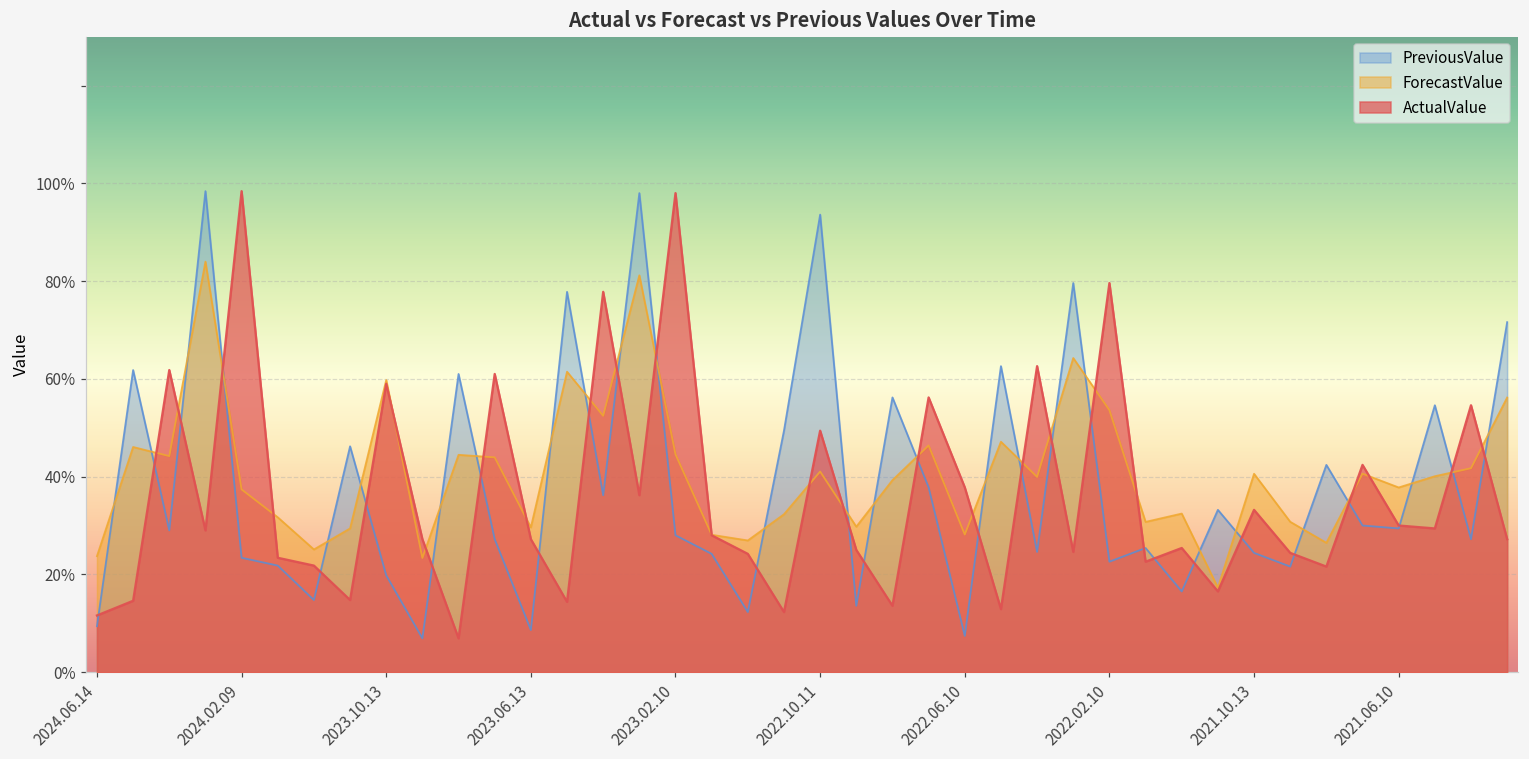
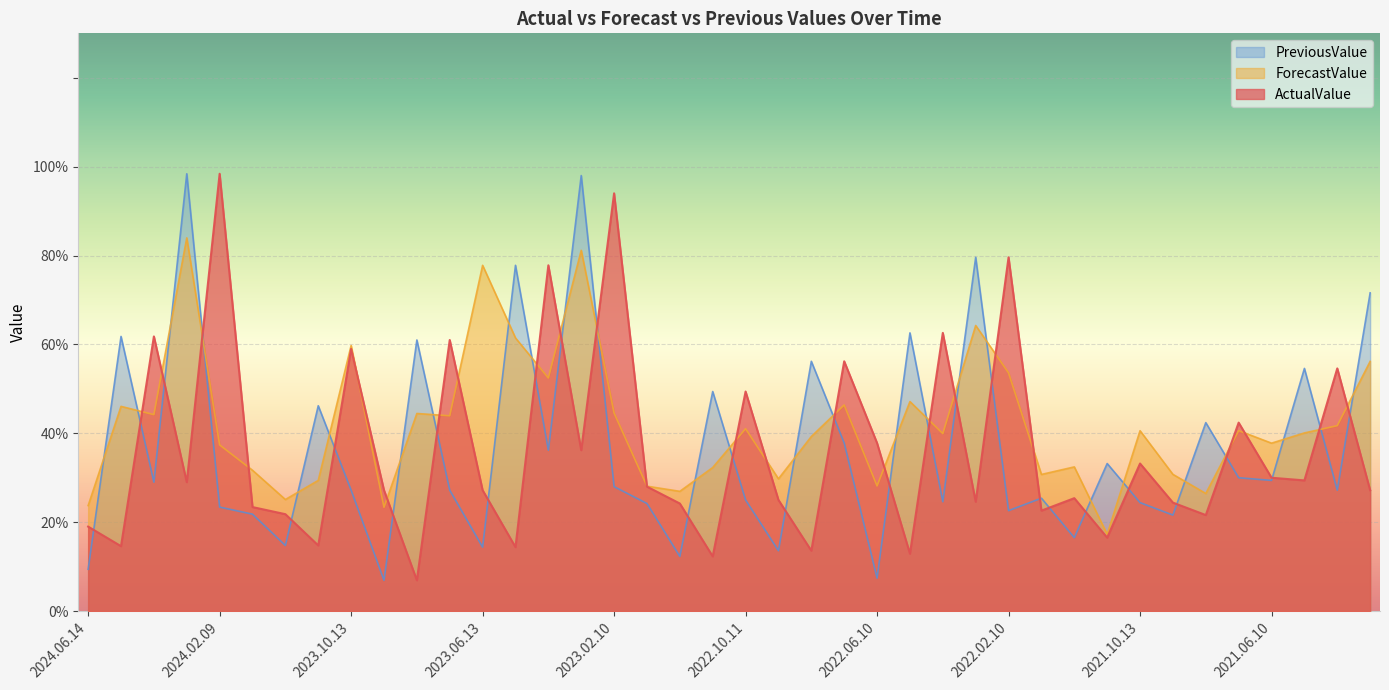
  {
    "PreviousValue": {
      "2024.06.14": "9%",
      "2024.02.09": "23%",
-     "2023.10.13": "20%",
-     "2023.06.13": "9%",
+     "2023.10.13": "27%",
+     "2023.06.13": "14%",
      "2023.02.10": "28%",
-     "2022.10.11": "94%",
+     "2022.10.11": "25%",
      "2022.06.10": "7%",
      "2022.02.10": "23%",
      "2021.10.13": "24%",
      "2021.06.10": "29%"
    },
    "ForecastValue": {
      "2024.06.14": "24%",
      "2024.02.09": "37%",
      "2023.10.13": "60%",
-     "2023.06.13": "30%",
+     "2023.06.13": "78%",
      "2023.02.10": "45%",
      "2022.10.11": "41%",
      "2022.06.10": "28%",
      "2022.02.10": "54%",
      "2021.10.13": "41%",
      "2021.06.10": "38%"
    },
    "ActualValue": {
-     "2024.06.14": "12%",
+     "2024.06.14": "19%",
      "2024.02.09": "98%",
      "2023.10.13": "59%",
      "2023.06.13": "27%",
-     "2023.02.10": "98%",
+     "2023.02.10": "94%",
      "2022.10.11": "49%",
      "2022.06.10": "38%",
      "2022.02.10": "80%",
      "2021.10.13": "33%",
      "2021.06.10": "30%"
    }
  }
